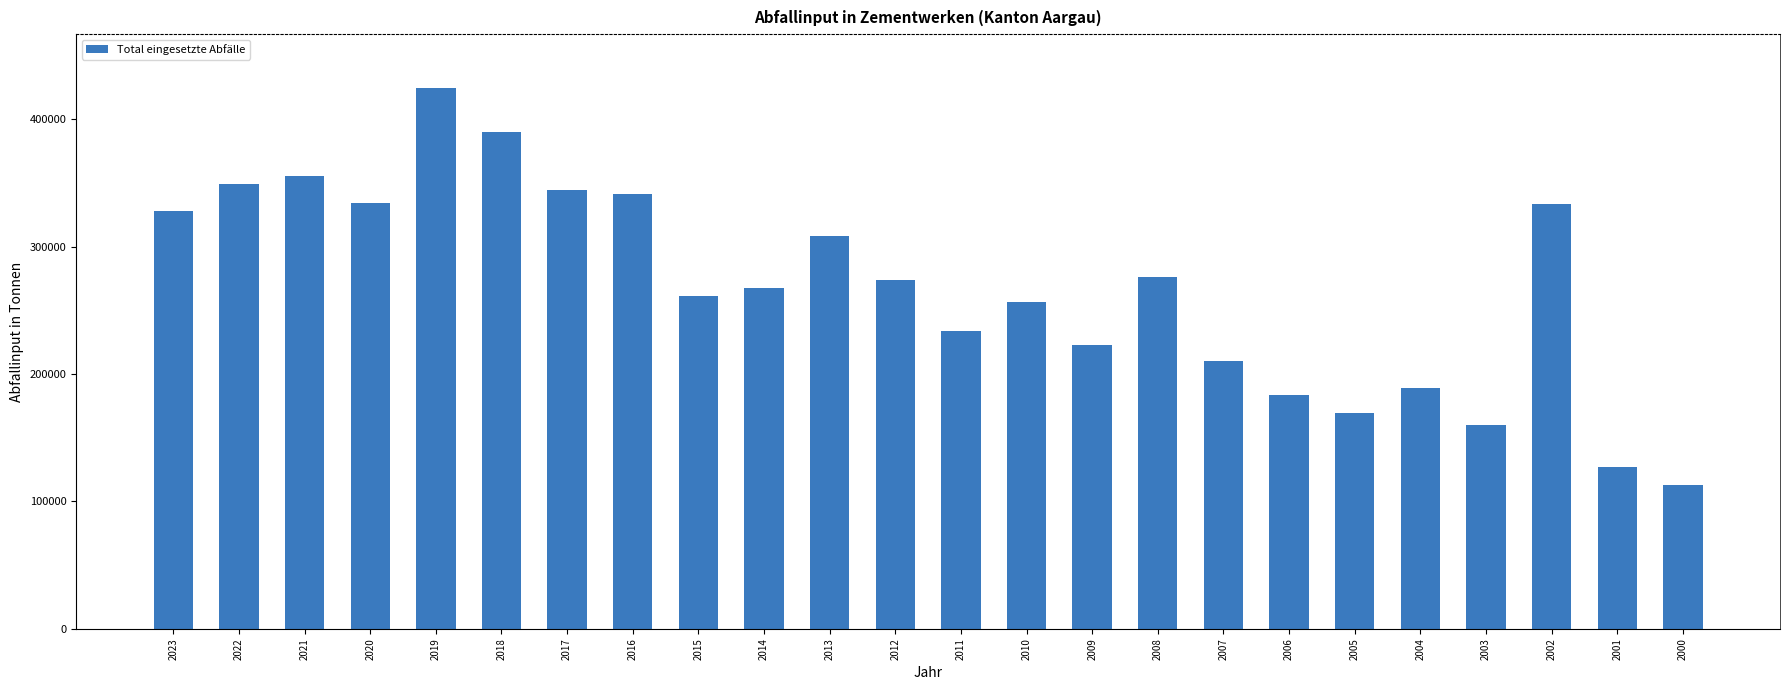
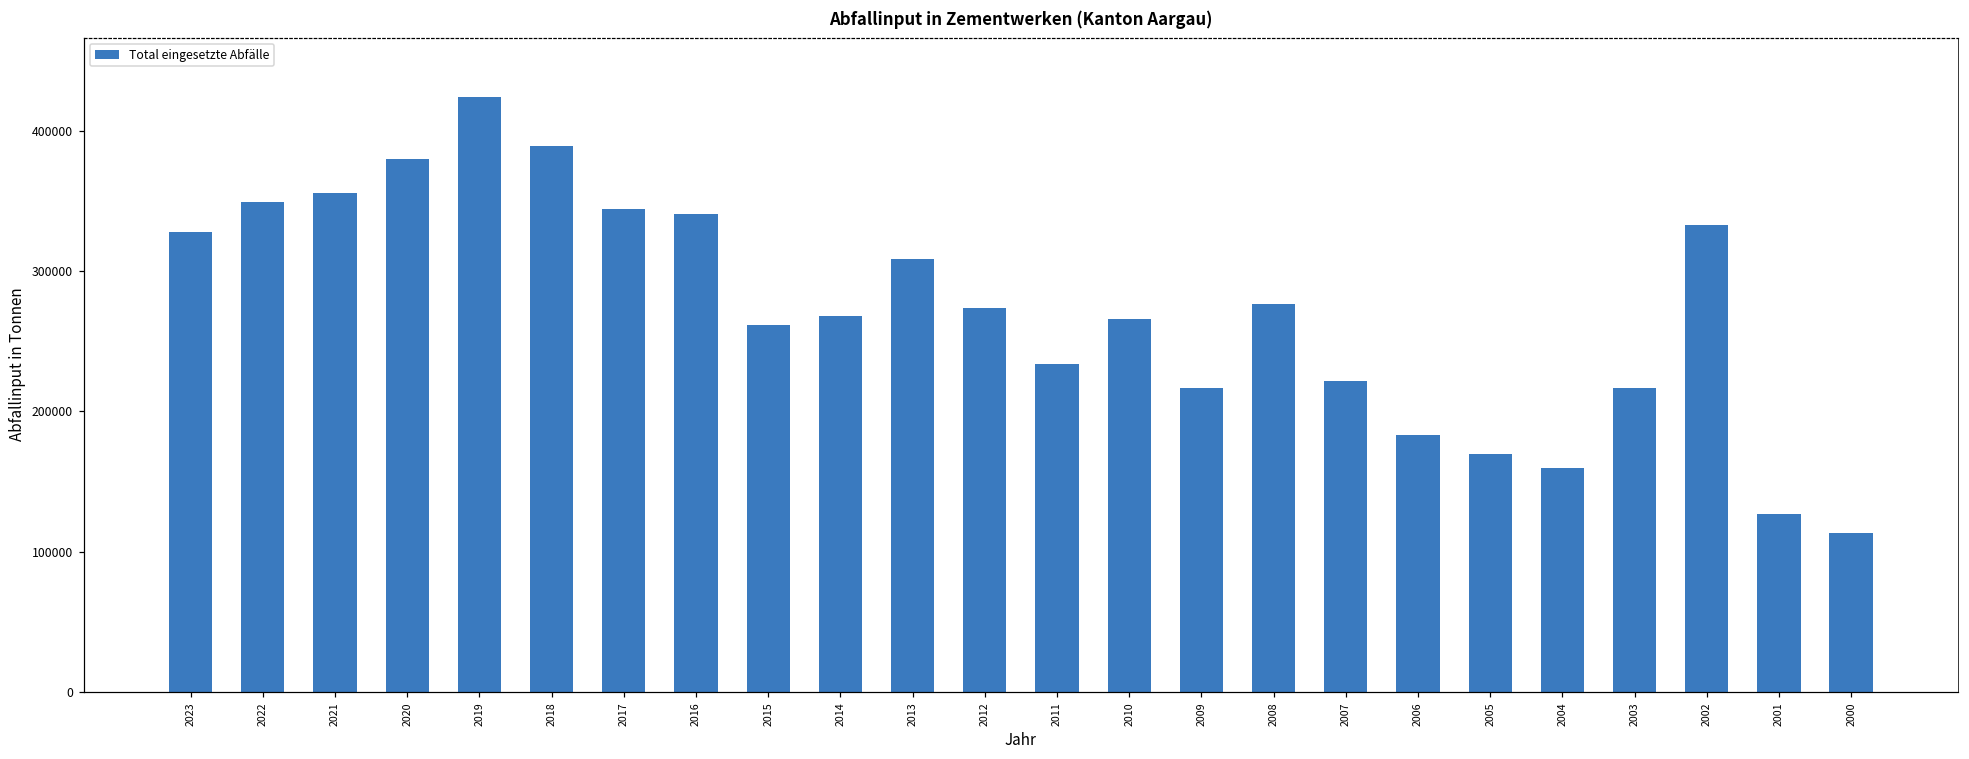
  {
    "2023": 328000,
    "2022": 349000,
    "2021": 356000,
-   "2020": 334000,
+   "2020": 380000,
    "2019": 424000,
    "2018": 390000,
    "2017": 344000,
    "2016": 341000,
    "2015": 261000,
    "2014": 268000,
    "2013": 308000,
    "2012": 273000,
    "2011": 234000,
-   "2010": 257000,
-   "2009": 223000,
+   "2010": 266000,
+   "2009": 216000,
    "2008": 276000,
-   "2007": 210000,
+   "2007": 222000,
    "2006": 183000,
    "2005": 169000,
-   "2004": 189000,
-   "2003": 160000,
+   "2004": 160000,
+   "2003": 217000,
    "2002": 333000,
    "2001": 127000,
    "2000": 113000
  }
